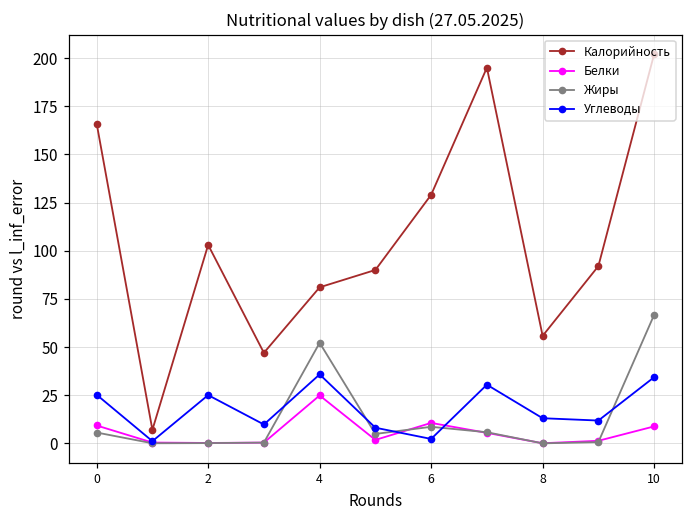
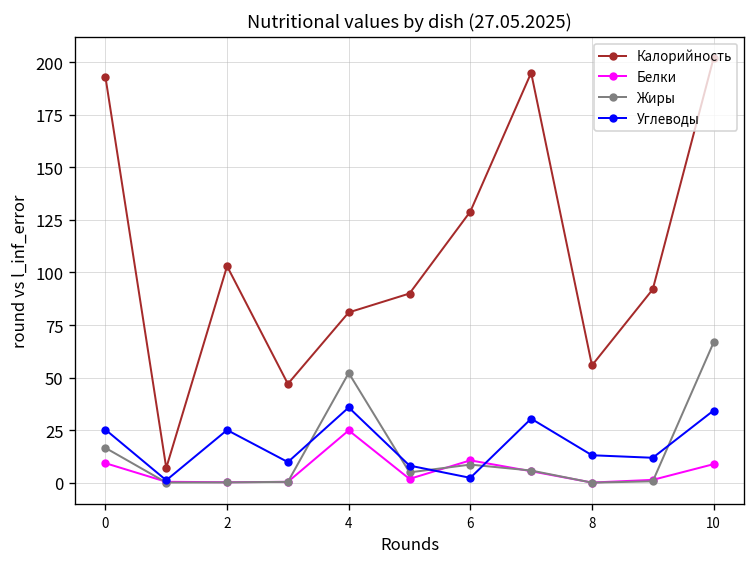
  {
    "Калорийность": {
-     "0": 166,
+     "0": 193,
      "2": 103,
      "4": 81,
      "6": 129,
      "8": 56
    },
    "Белки": {
      "0": 9,
      "4": 25,
      "6": 11,
      "10": 9
    },
    "Жиры": {
-     "0": 6,
+     "0": 17,
      "4": 52,
      "6": 9,
      "10": 67
    },
    "Углеводы": {
      "0": 25,
      "2": 25,
      "4": 36,
      "6": 2,
      "8": 13,
      "10": 34
    }
  }
